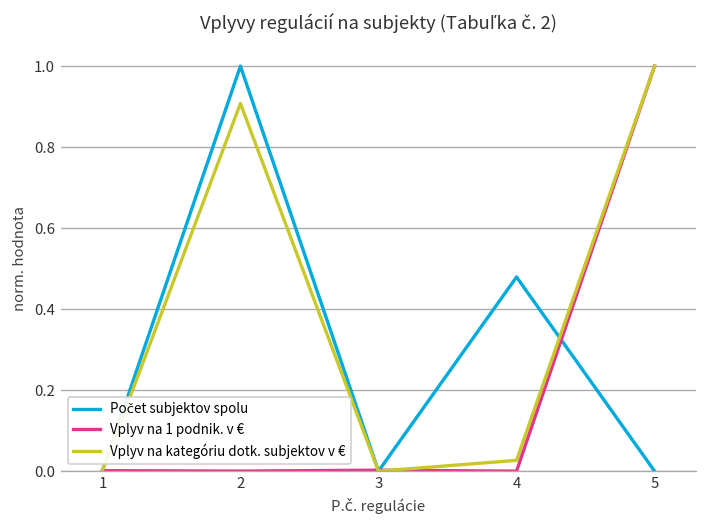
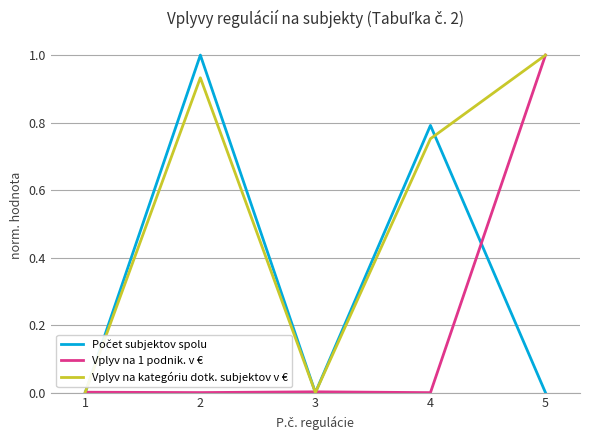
  {
    "Počet subjektov spolu": {
      "2": 1.00,
-     "4": 0.48,
+     "4": 0.79,
      "5": 0.00
    },
    "Vplyv na 1 podnik. v €": {
      "2": 0.00,
      "4": 0.00
    },
    "Vplyv na kategóriu dotk. subjektov v €": {
-     "2": 0.91,
-     "4": 0.03
+     "2": 0.93,
+     "4": 0.75
    }
  }
